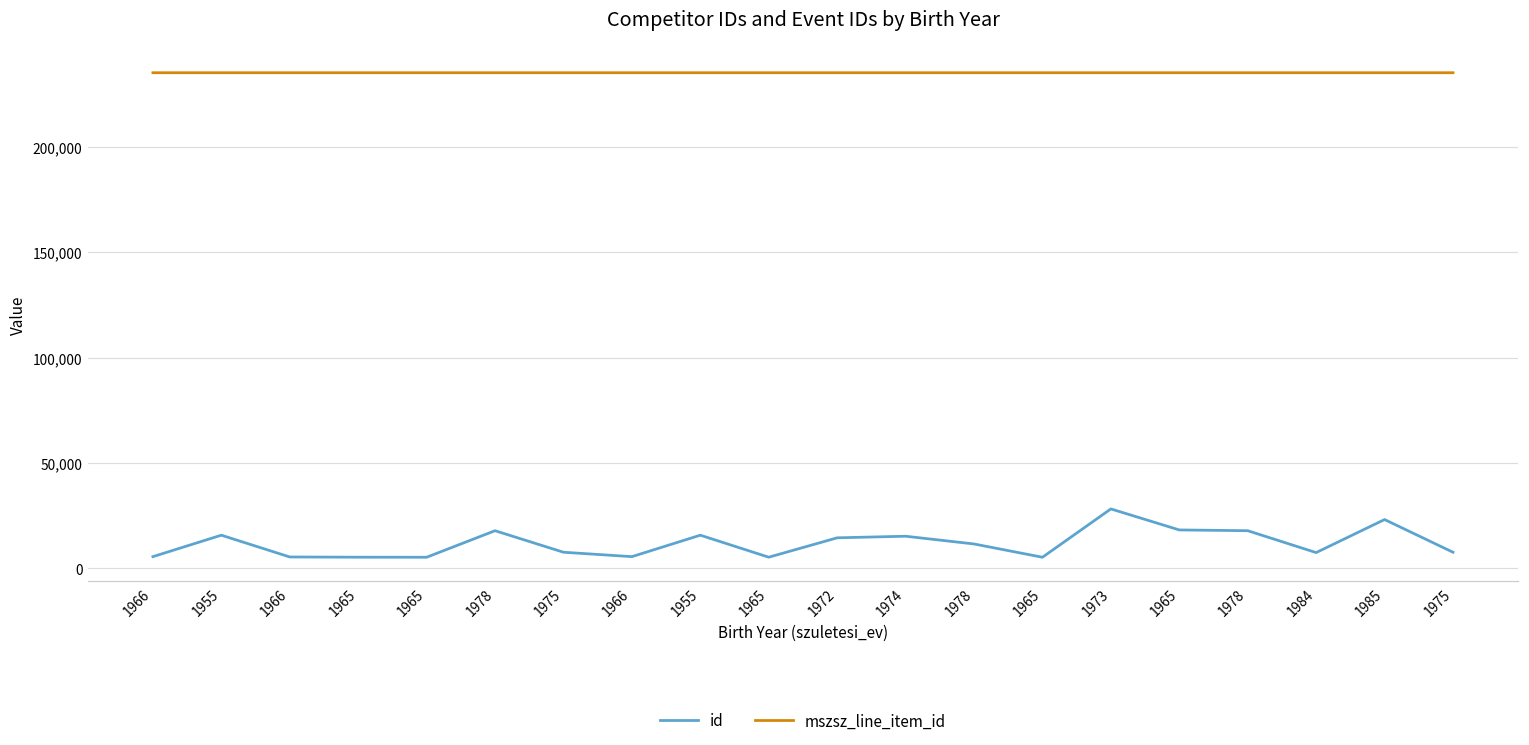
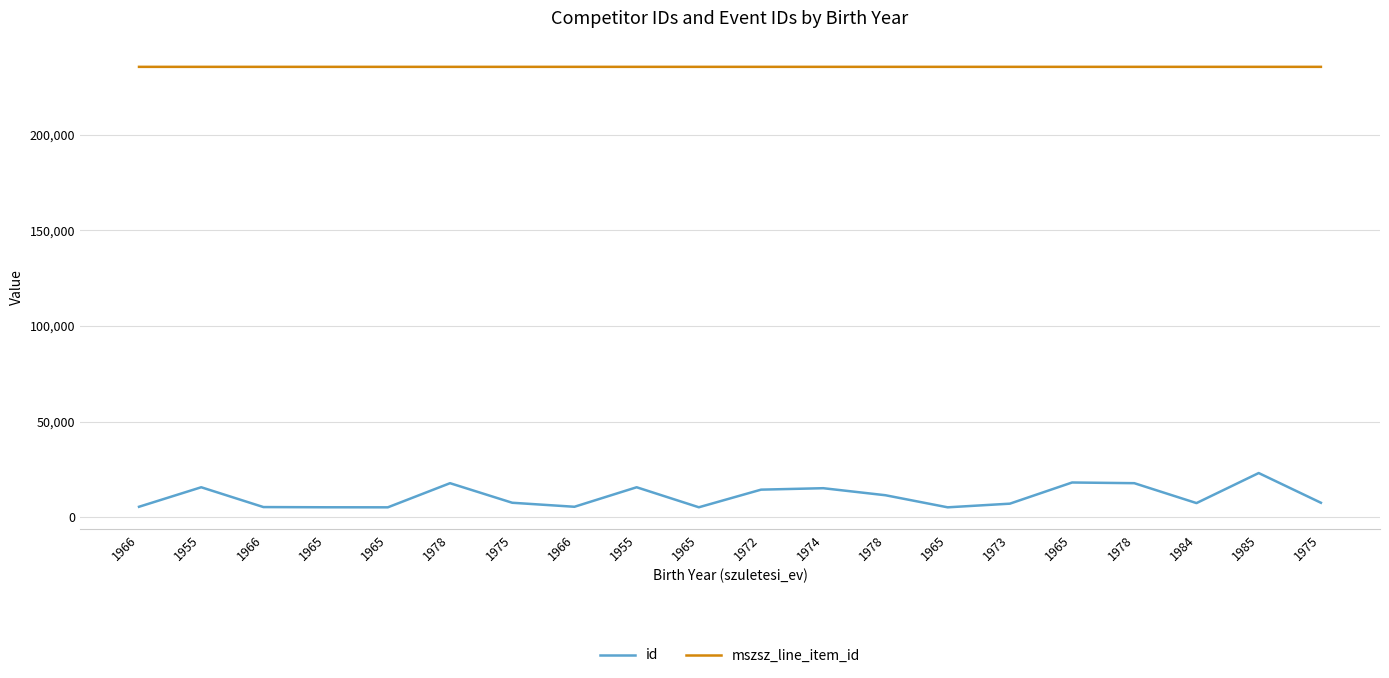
  {
    "id": {
      "1972": "14,000",
      "1974": "15,000",
-     "1973": "28,000",
+     "1973": "7,000",
      "1984": "7,000",
      "1985": "23,000"
    },
    "mszsz_line_item_id": {
      "1972": "235,000",
      "1974": "235,000",
      "1973": "235,000",
      "1984": "235,000",
      "1985": "235,000"
    }
  }
